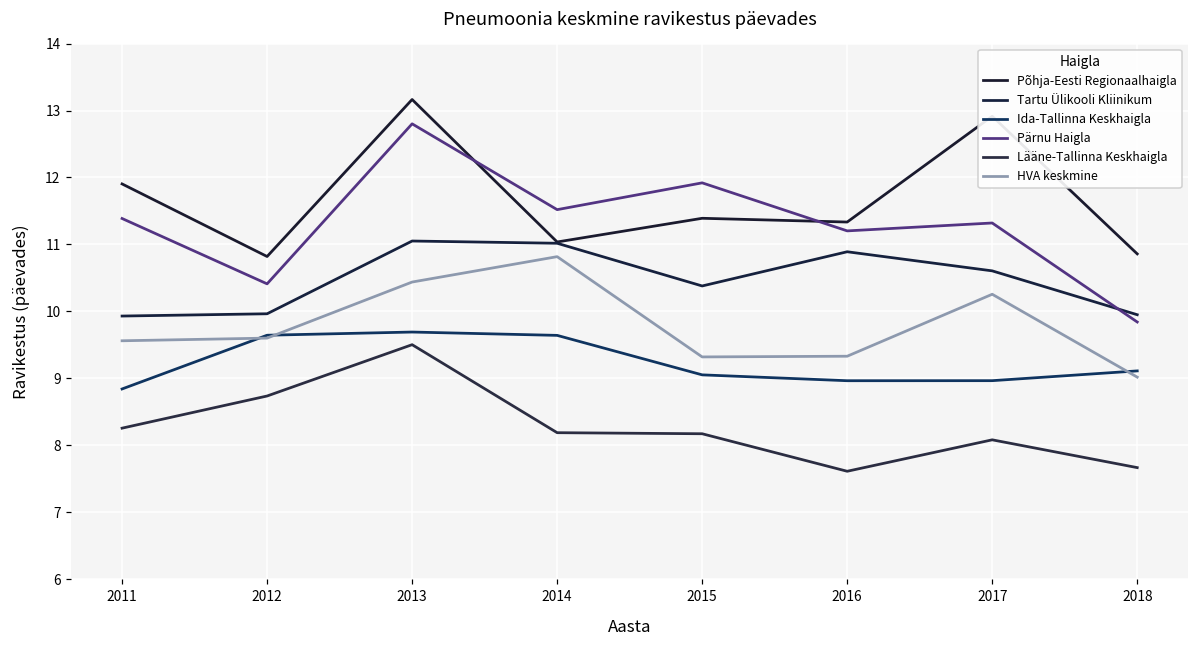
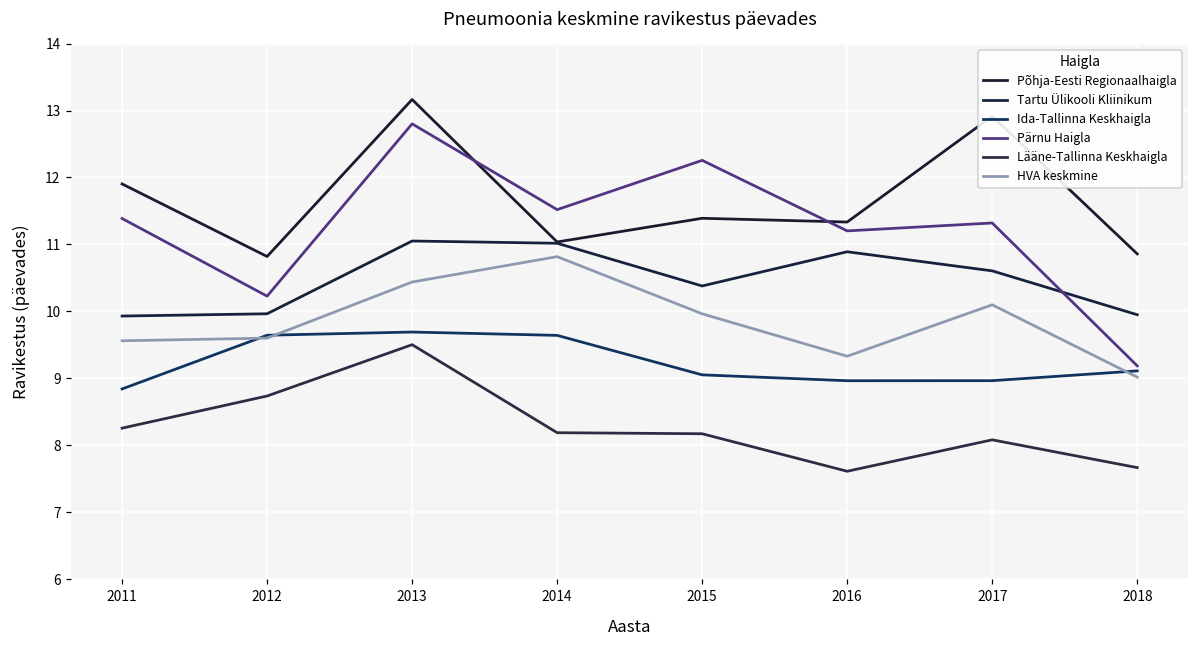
  {
    "Pärnu Haigla": {
      "2011": 11.4,
-     "2012": 10.4,
+     "2012": 10.2,
      "2013": 12.8,
      "2014": 11.5,
-     "2015": 11.9,
+     "2015": 12.3,
      "2016": 11.2,
      "2017": 11.3,
-     "2018": 9.8
+     "2018": 9.2
    },
    "HVA keskmine": {
      "2011": 9.6,
      "2012": 9.6,
      "2013": 10.4,
      "2014": 10.8,
-     "2015": 9.3,
+     "2015": 10.0,
      "2016": 9.3,
-     "2017": 10.3,
+     "2017": 10.1,
      "2018": 9.0
    }
  }
